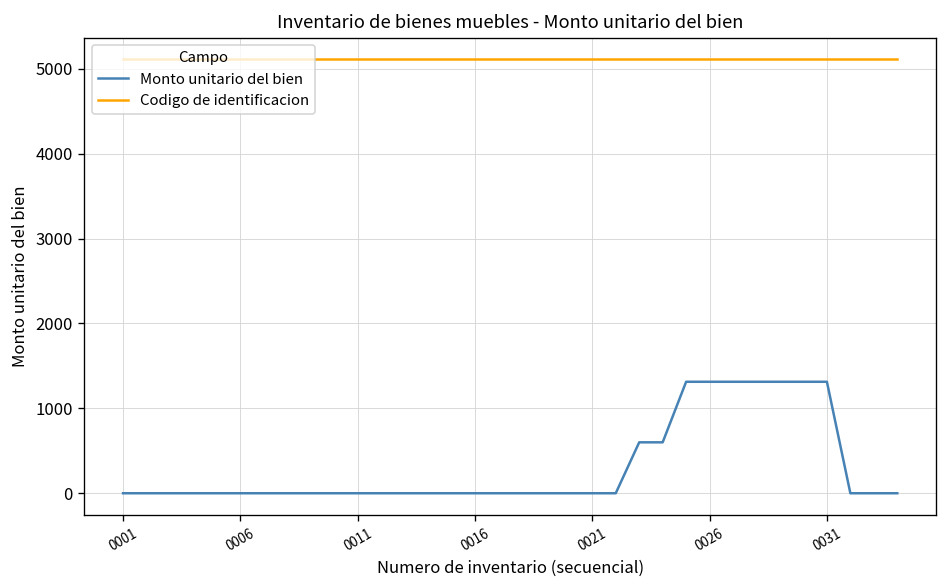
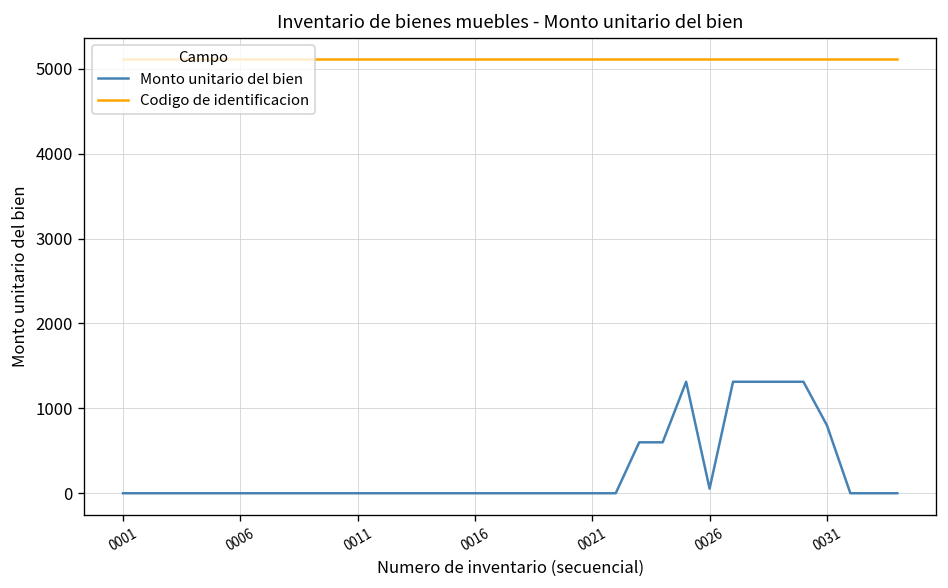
  {
    "Monto unitario del bien": {
      "0001": 0,
      "0006": 0,
      "0011": 0,
      "0016": 0,
      "0021": 0,
-     "0026": 1300,
-     "0031": 1300
+     "0026": 100,
+     "0031": 800
    },
    "Codigo de identificacion": {
      "0011": 5100,
      "0016": 5100,
      "0021": 5100,
      "0026": 5100,
      "0031": 5100
    }
  }
